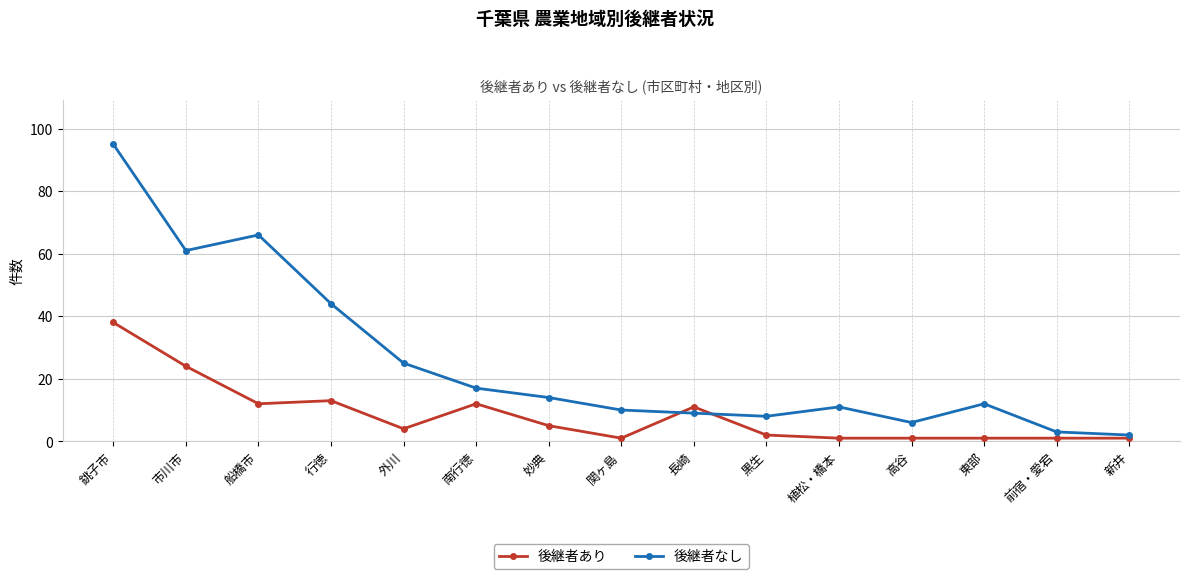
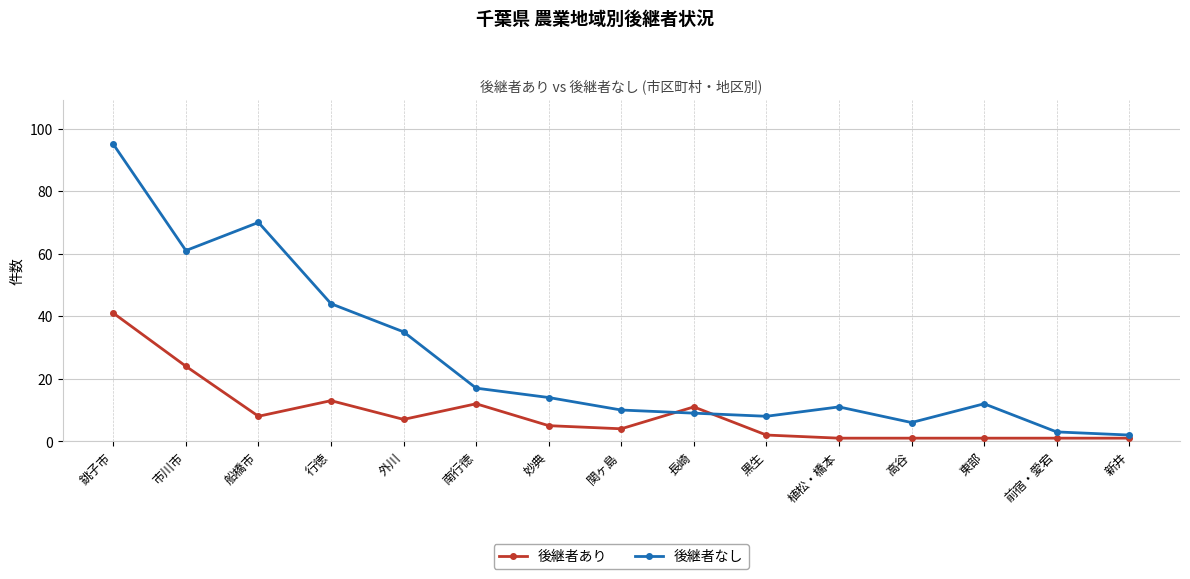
  {
    "後継者あり": {
-     "銚子市": 38,
+     "銚子市": 41,
      "市川市": 24,
-     "船橋市": 12,
+     "船橋市": 8,
      "行徳": 13,
-     "外川": 4,
+     "外川": 7,
      "南行徳": 12,
      "妙典": 5,
-     "関ヶ島": 1,
+     "関ヶ島": 4,
      "長崎": 11,
      "黒生": 2,
      "植松・橋本": 1,
      "高谷": 1,
      "東部": 1,
      "前宿・愛宕": 1,
      "新井": 1
    },
    "後継者なし": {
      "銚子市": 95,
      "市川市": 61,
-     "船橋市": 66,
+     "船橋市": 70,
      "行徳": 44,
-     "外川": 25,
+     "外川": 35,
      "南行徳": 17,
      "妙典": 14,
      "関ヶ島": 10,
      "長崎": 9,
      "黒生": 8,
      "植松・橋本": 11,
      "高谷": 6,
      "東部": 12,
      "前宿・愛宕": 3,
      "新井": 2
    }
  }
